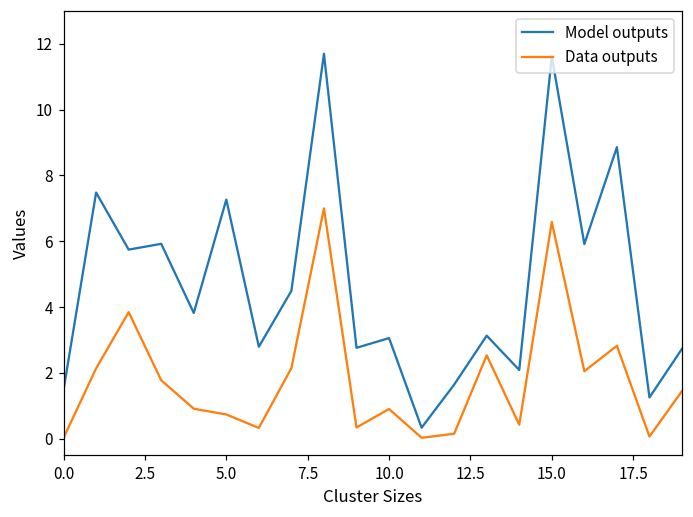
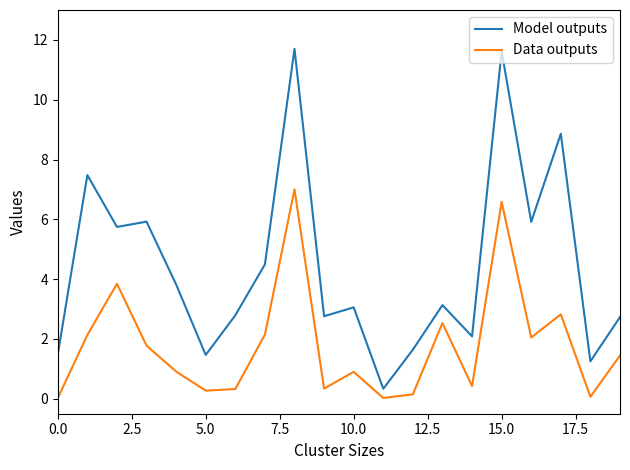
  {
    "Model outputs": {
      "0.0": 1.5,
-     "5.0": 7.3,
+     "5.0": 1.5,
      "10.0": 3.1
    },
    "Data outputs": {
      "0.0": 0.0,
-     "5.0": 0.7,
+     "5.0": 0.3,
      "10.0": 0.9,
      "15.0": 6.6
    }
  }
